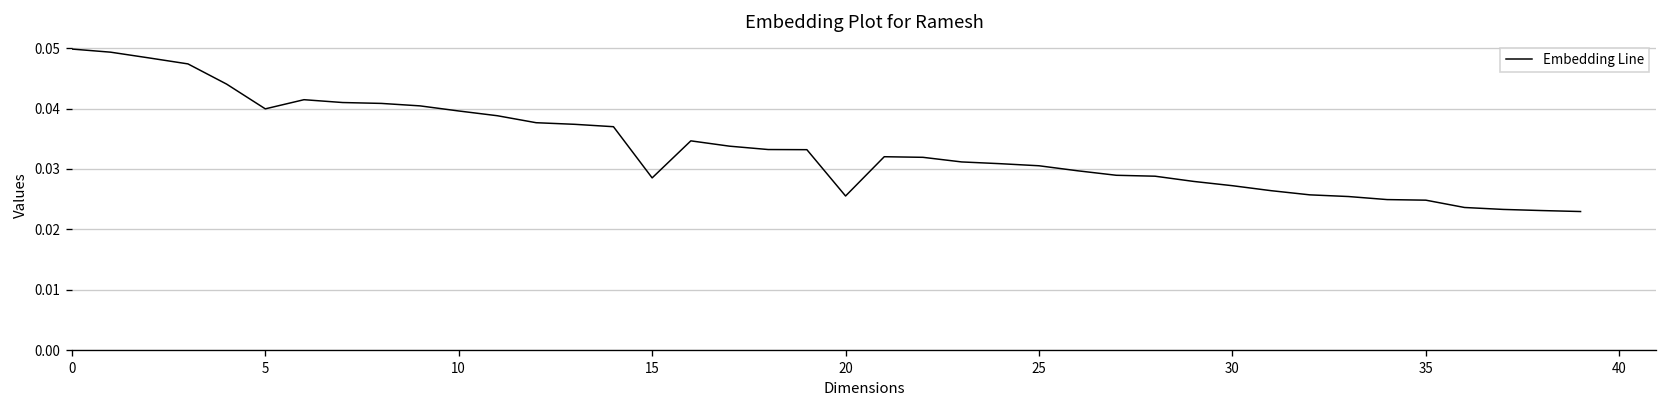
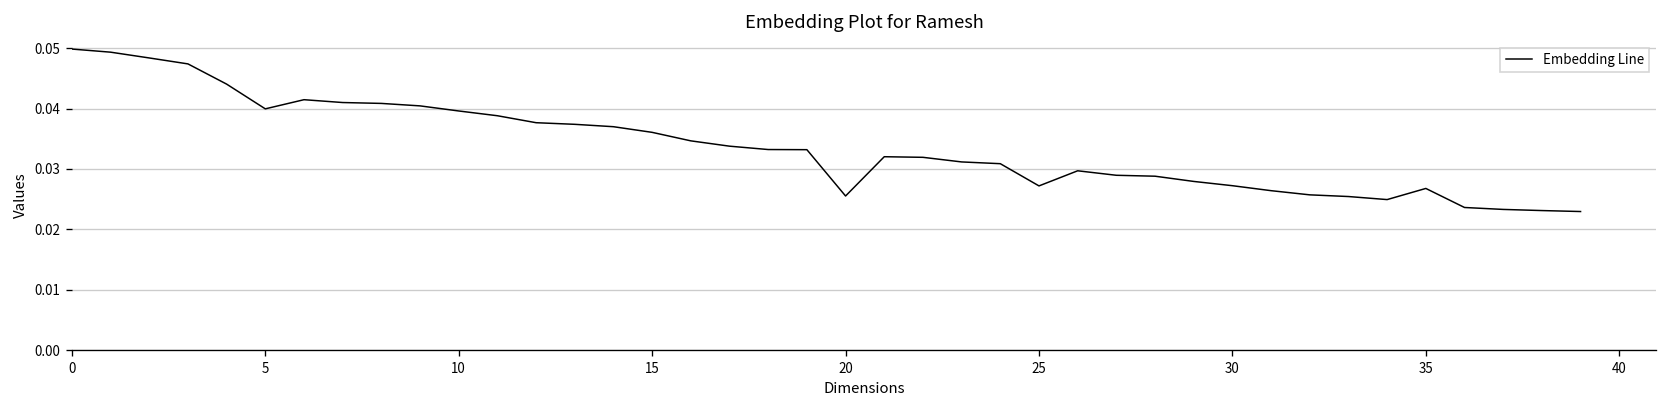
  {
    "0": 0.050,
    "5": 0.040,
    "10": 0.040,
-   "15": 0.029,
+   "15": 0.036,
    "20": 0.026,
-   "25": 0.031,
+   "25": 0.027,
    "30": 0.027,
-   "35": 0.025
+   "35": 0.027
  }
